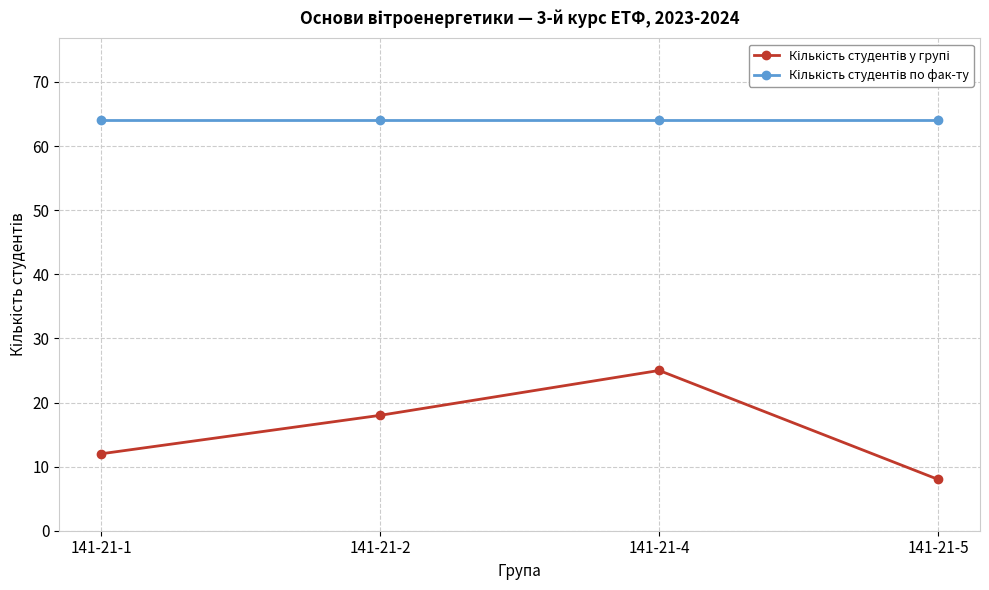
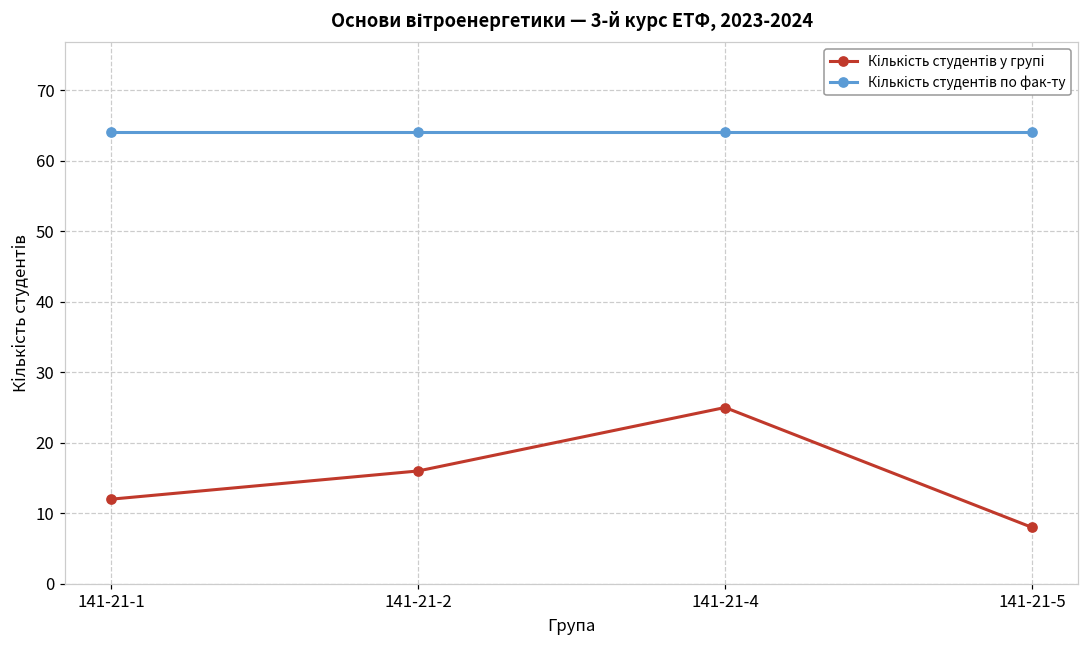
  {
    "Кількість студентів у групі": {
      "141-21-1": 12,
-     "141-21-2": 18,
+     "141-21-2": 16,
      "141-21-4": 25,
      "141-21-5": 8
    },
    "Кількість студентів по фак-ту": {
      "141-21-1": 64,
      "141-21-2": 64,
      "141-21-4": 64,
      "141-21-5": 64
    }
  }
